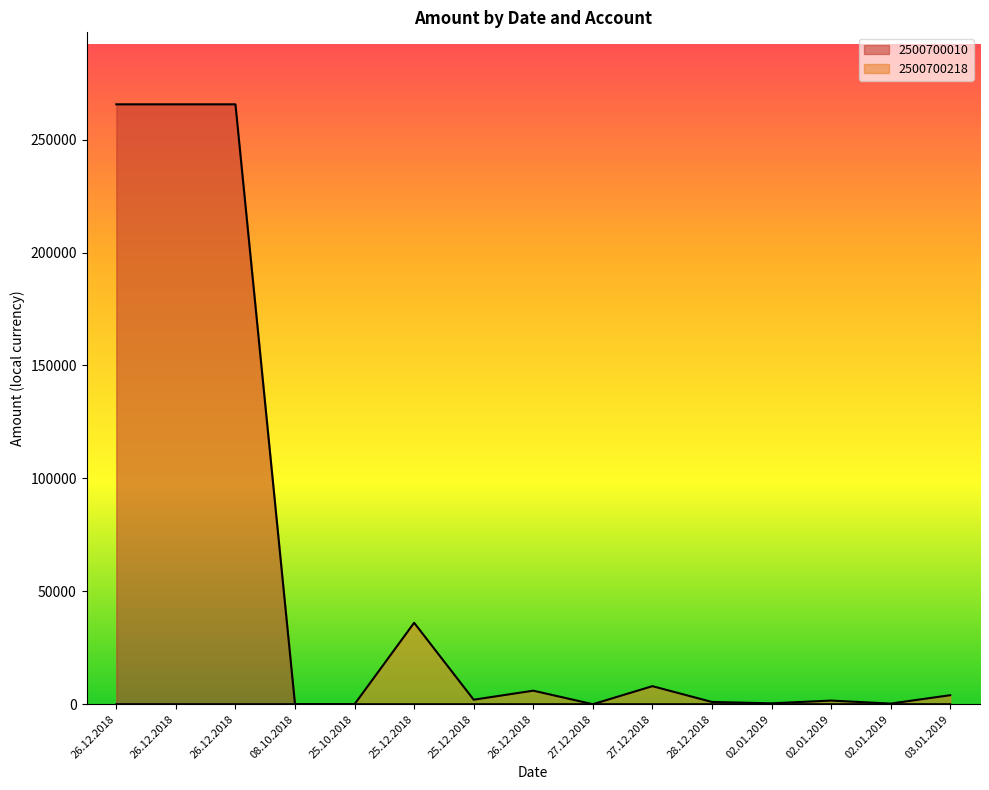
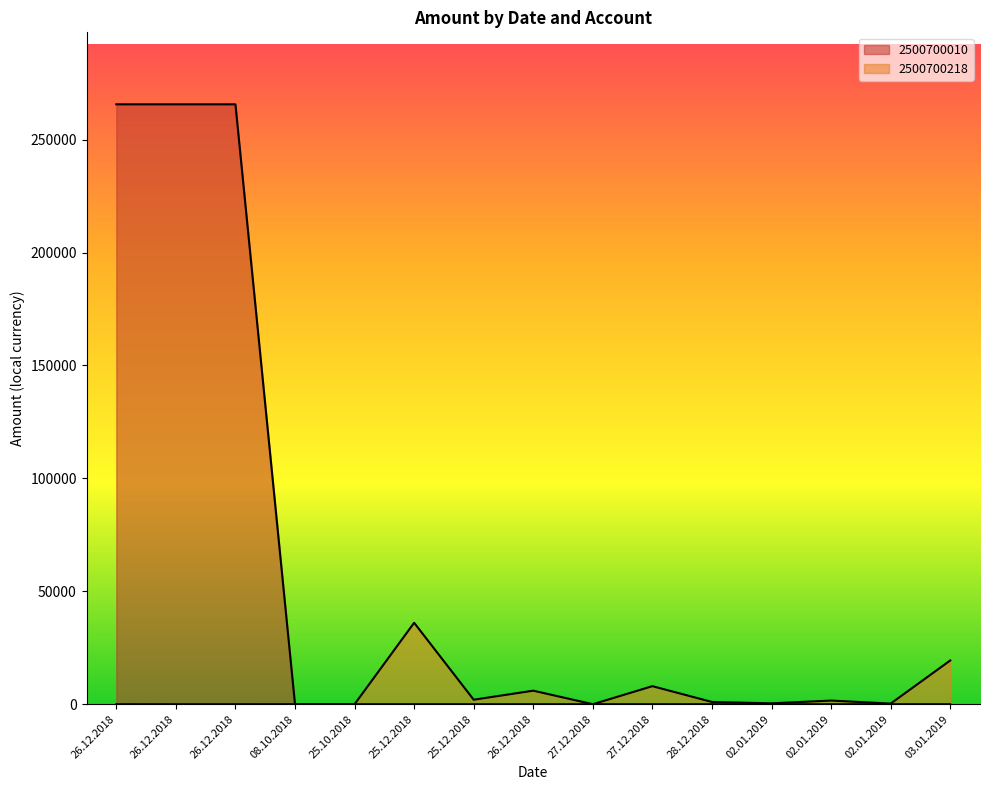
  {
    "2500700010": {
      "03.01.2019": 0
    },
    "2500700218": {
-     "03.01.2019": 4000
+     "03.01.2019": 19000
    }
  }
